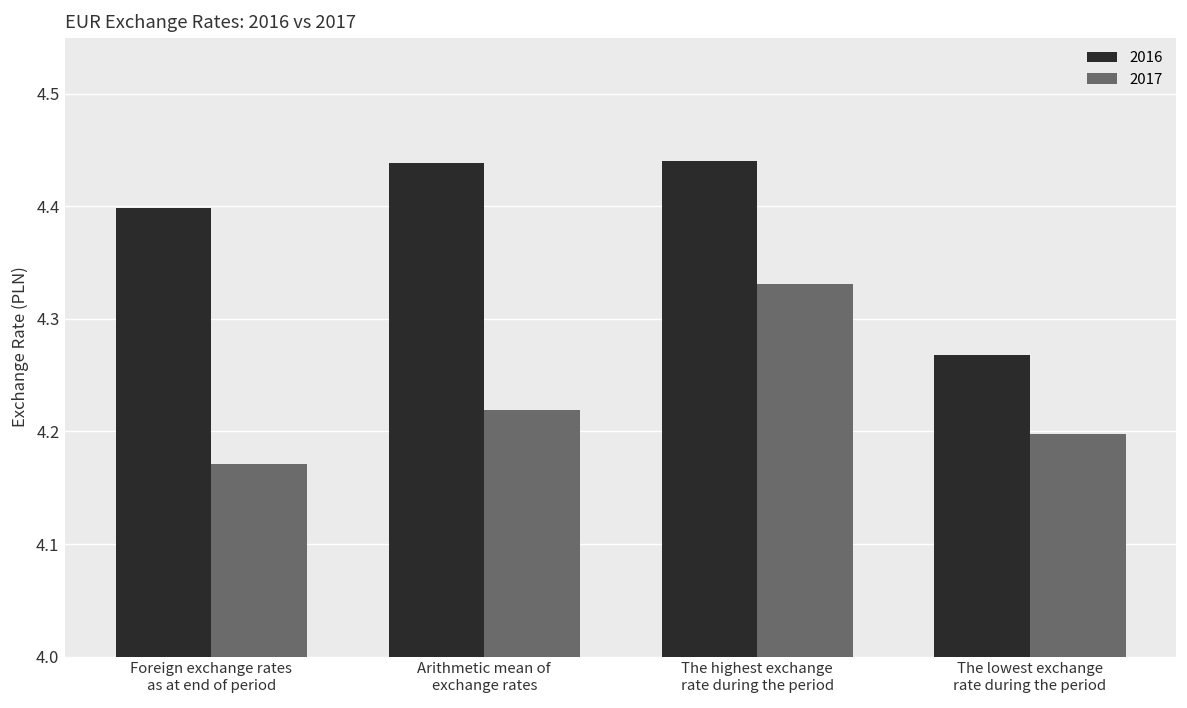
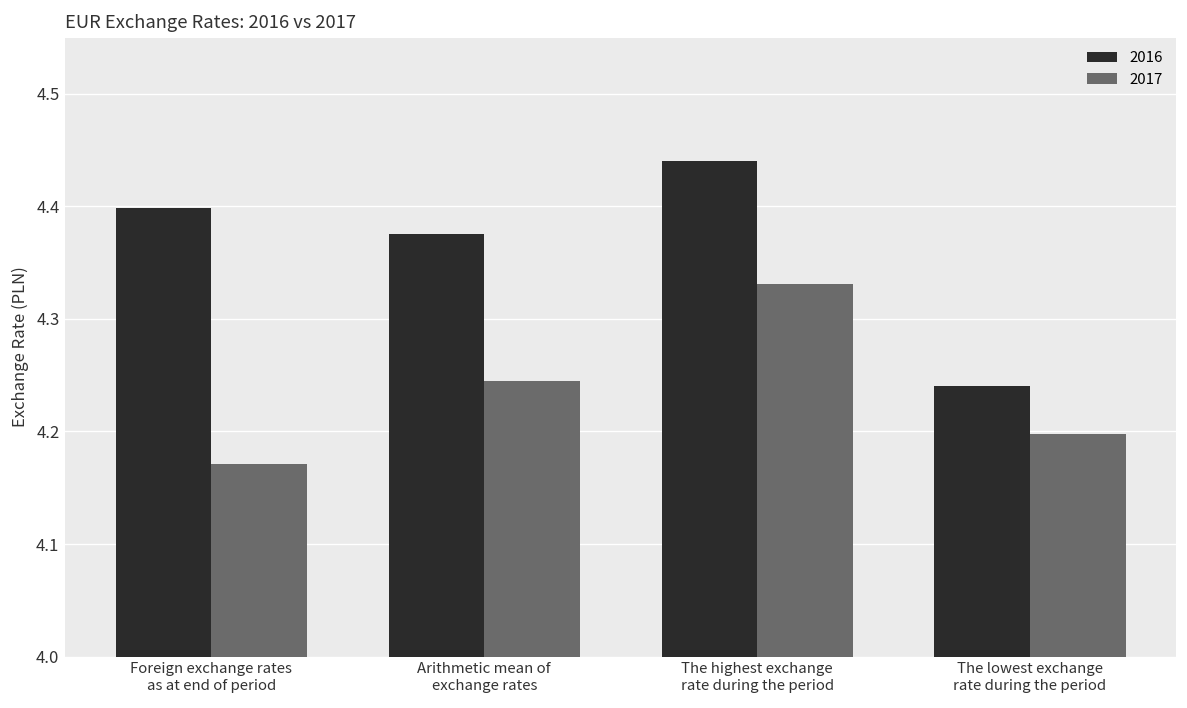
  {
    "2016": {
      "Foreign exchange rates as at end of period": 4.40,
-     "Arithmetic mean of exchange rates": 4.44,
+     "Arithmetic mean of exchange rates": 4.38,
      "The highest exchange rate during the period": 4.44,
-     "The lowest exchange rate during the period": 4.27
+     "The lowest exchange rate during the period": 4.24
    },
    "2017": {
      "Foreign exchange rates as at end of period": 4.17,
-     "Arithmetic mean of exchange rates": 4.22,
+     "Arithmetic mean of exchange rates": 4.24,
      "The highest exchange rate during the period": 4.33,
      "The lowest exchange rate during the period": 4.20
    }
  }
